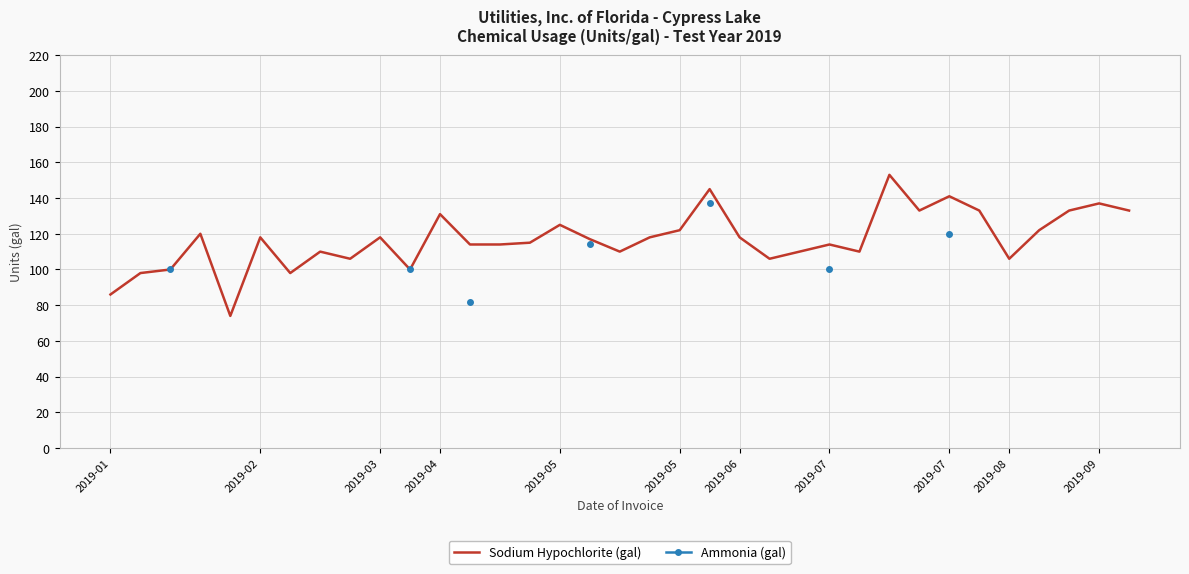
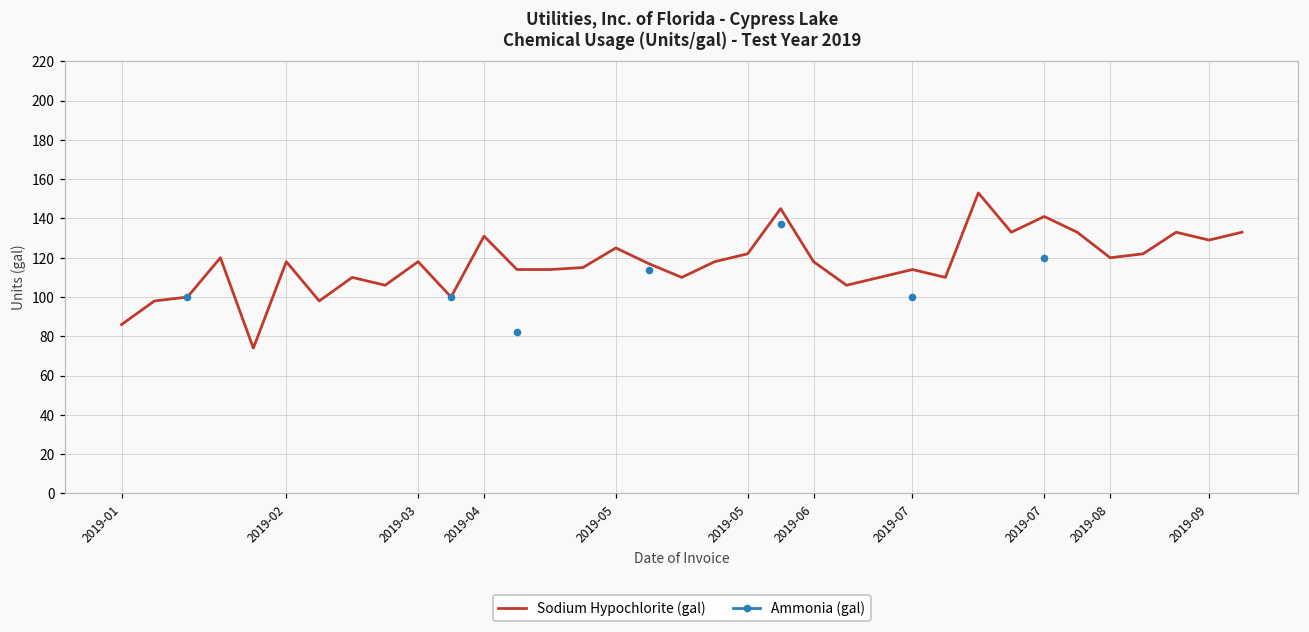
  {
    "Sodium Hypochlorite (gal)": {
      "2019-01": 86,
      "2019-02": 118,
      "2019-03": 118,
      "2019-04": 131,
      "2019-06": 118,
-     "2019-08": 106,
-     "2019-09": 137
+     "2019-08": 120,
+     "2019-09": 129
    }
  }
